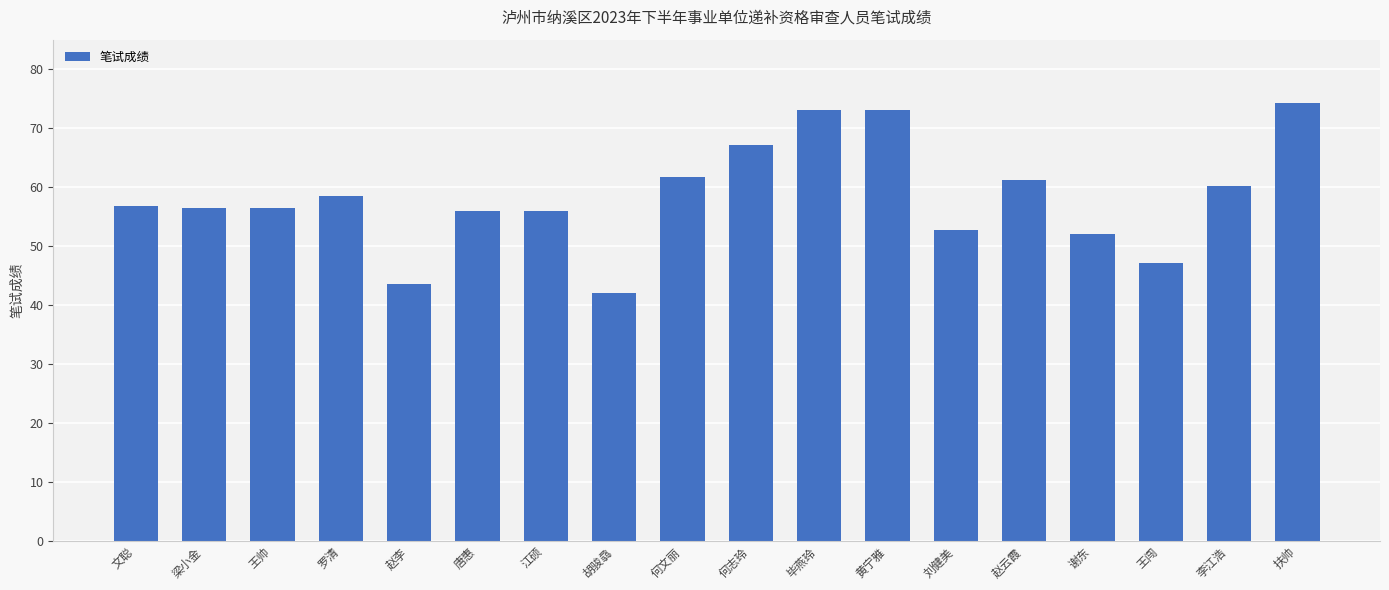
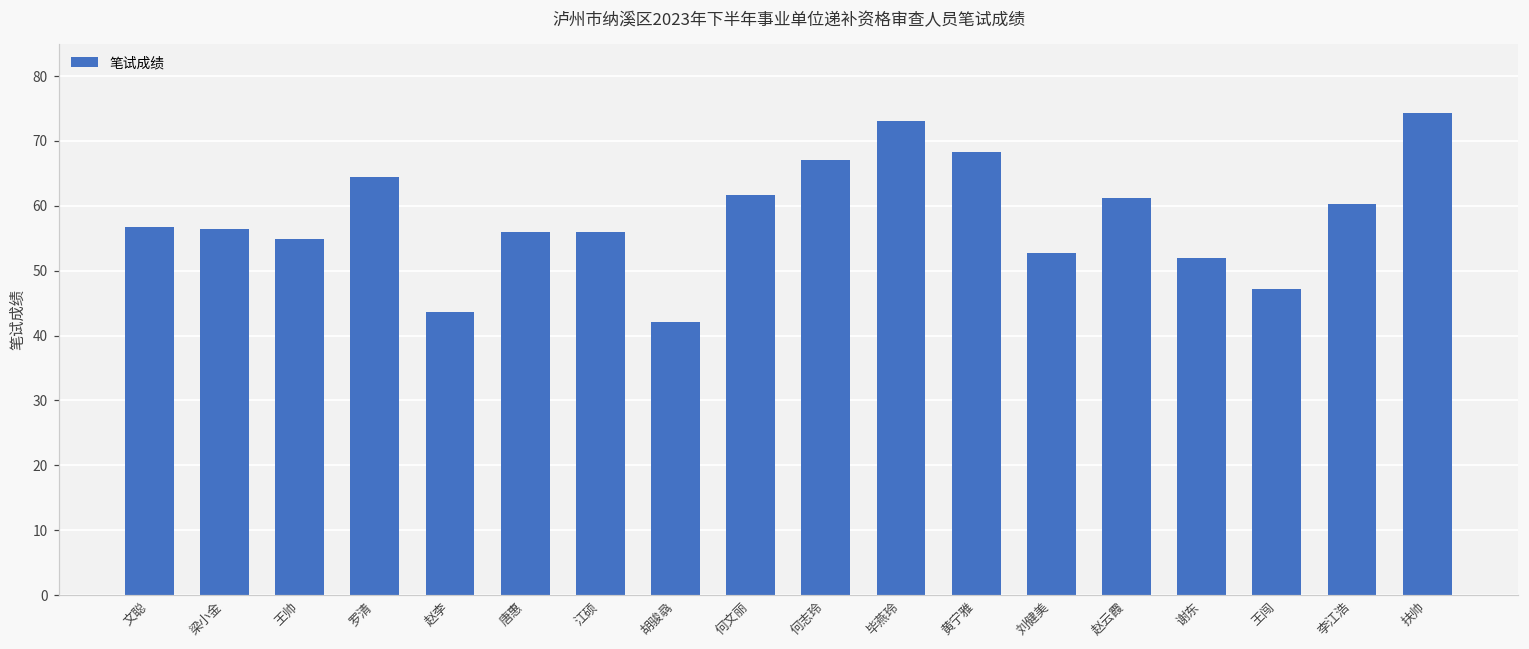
  {
    "文聪": 57,
    "梁小金": 57,
-   "王帅": 57,
-   "罗清": 59,
+   "王帅": 55,
+   "罗清": 65,
    "赵李": 44,
    "唐惠": 56,
    "江硕": 56,
    "胡骏骉": 42,
    "何文丽": 62,
    "何志玲": 67,
    "毕燕玲": 73,
-   "黄宁雅": 73,
+   "黄宁雅": 68,
    "刘健美": 53,
    "赵云霞": 61,
    "谢东": 52,
    "王闯": 47,
    "李江浩": 60,
    "扶帅": 74
  }
